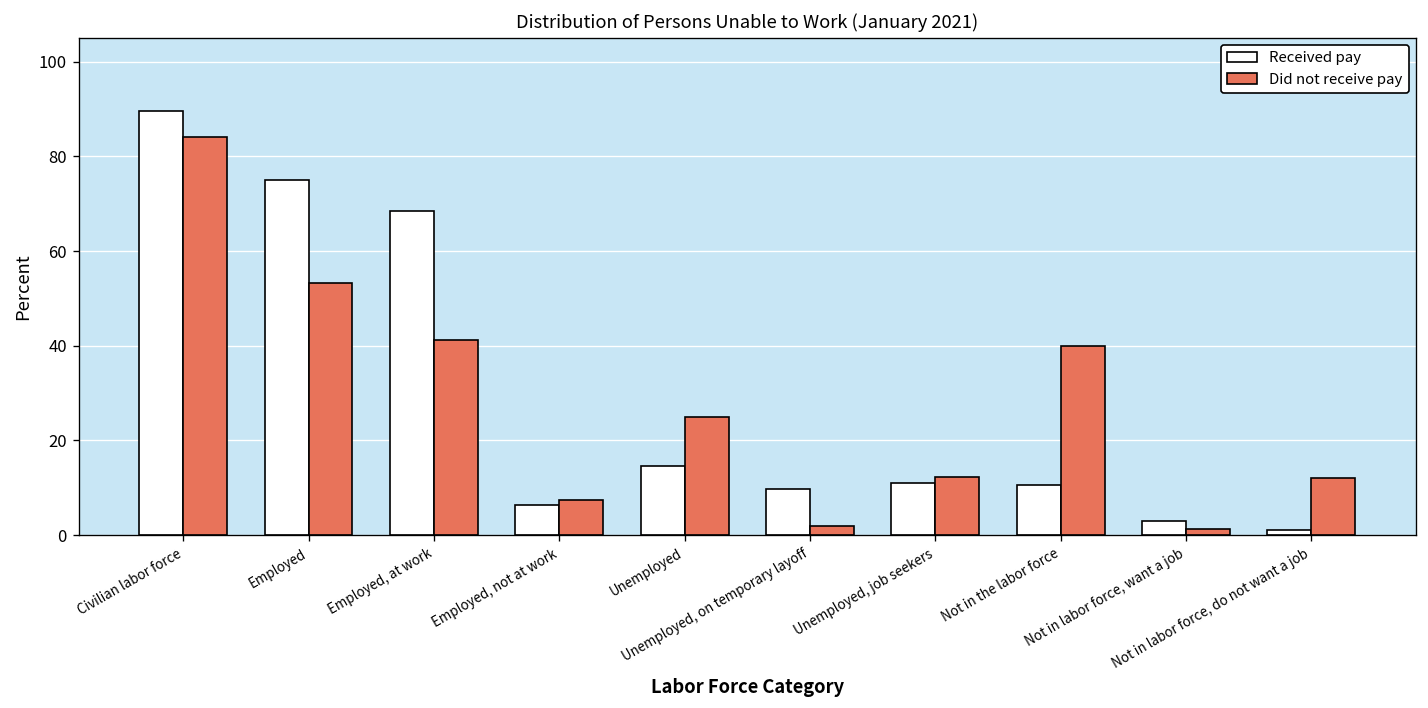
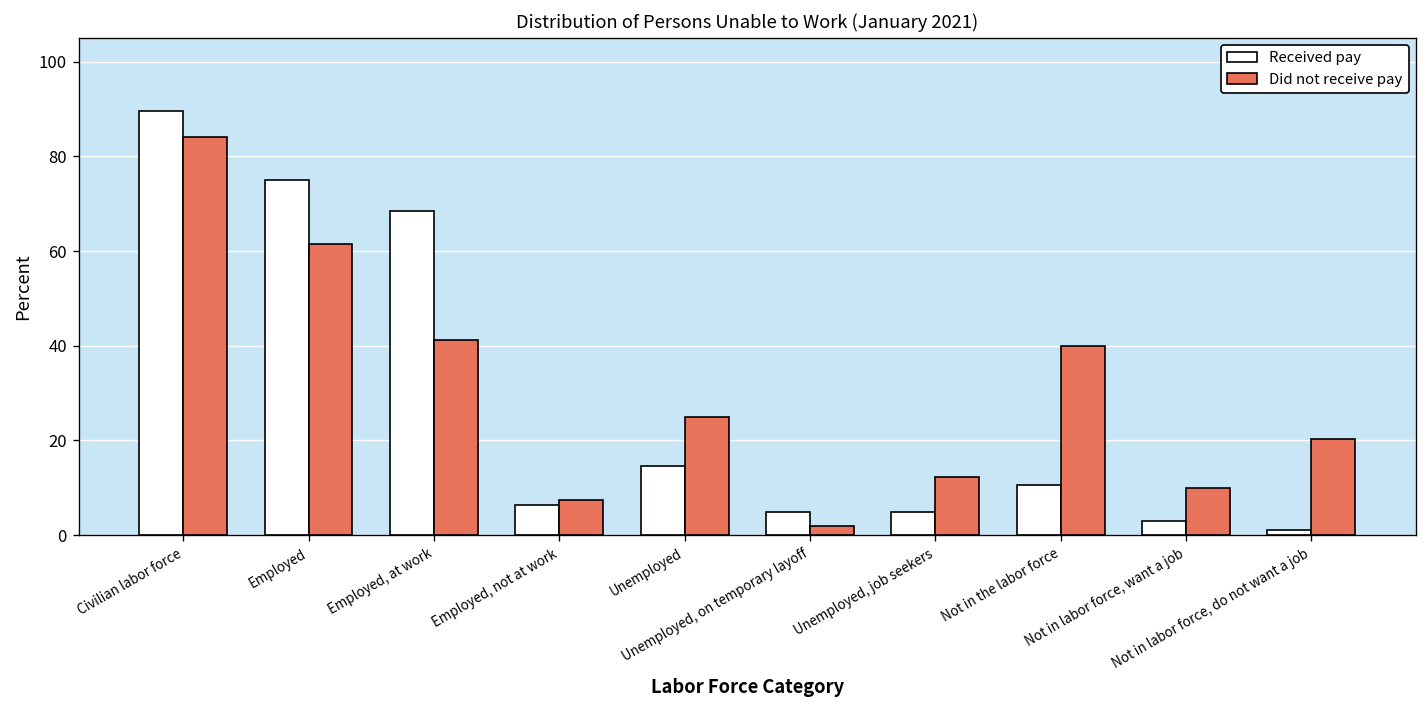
  {
    "Received pay": {
      "Civilian labor force": 90,
      "Employed": 75,
      "Employed, at work": 69,
      "Employed, not at work": 6,
      "Unemployed": 15,
-     "Unemployed, on temporary layoff": 10,
-     "Unemployed, job seekers": 11,
+     "Unemployed, on temporary layoff": 5,
+     "Unemployed, job seekers": 5,
      "Not in the labor force": 11,
      "Not in labor force, want a job": 3,
      "Not in labor force, do not want a job": 1
    },
    "Did not receive pay": {
      "Civilian labor force": 84,
-     "Employed": 53,
+     "Employed": 62,
      "Employed, at work": 41,
      "Employed, not at work": 8,
      "Unemployed": 25,
      "Unemployed, on temporary layoff": 2,
      "Unemployed, job seekers": 12,
      "Not in the labor force": 40,
-     "Not in labor force, want a job": 1,
-     "Not in labor force, do not want a job": 12
+     "Not in labor force, want a job": 10,
+     "Not in labor force, do not want a job": 20
    }
  }
